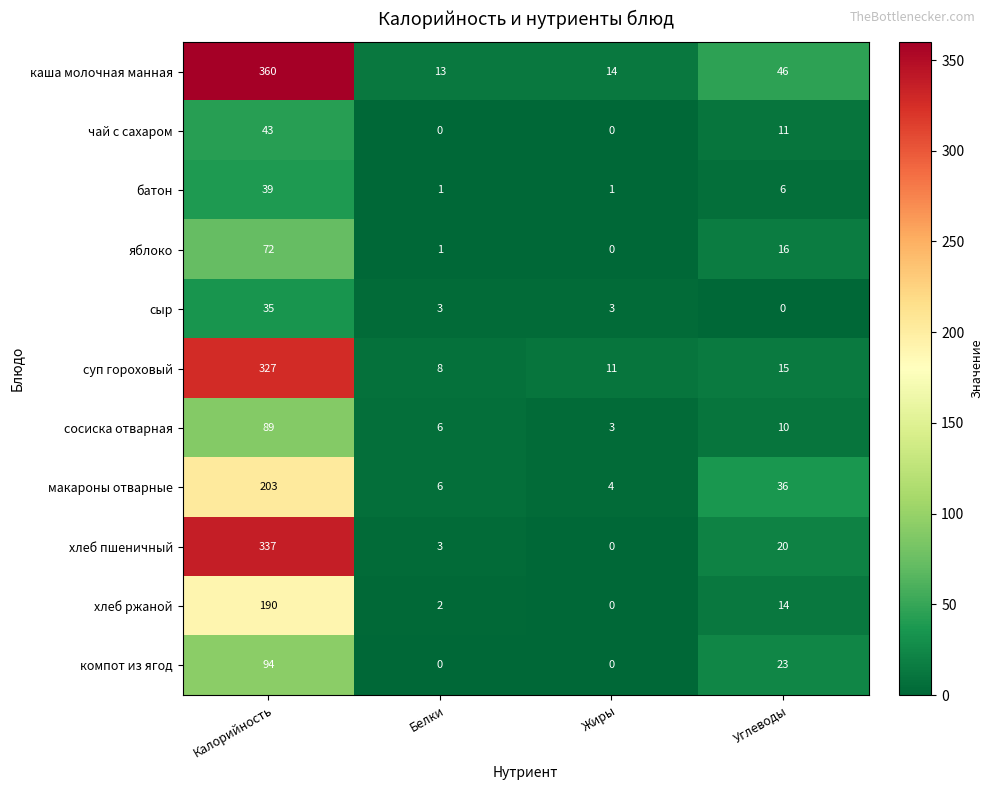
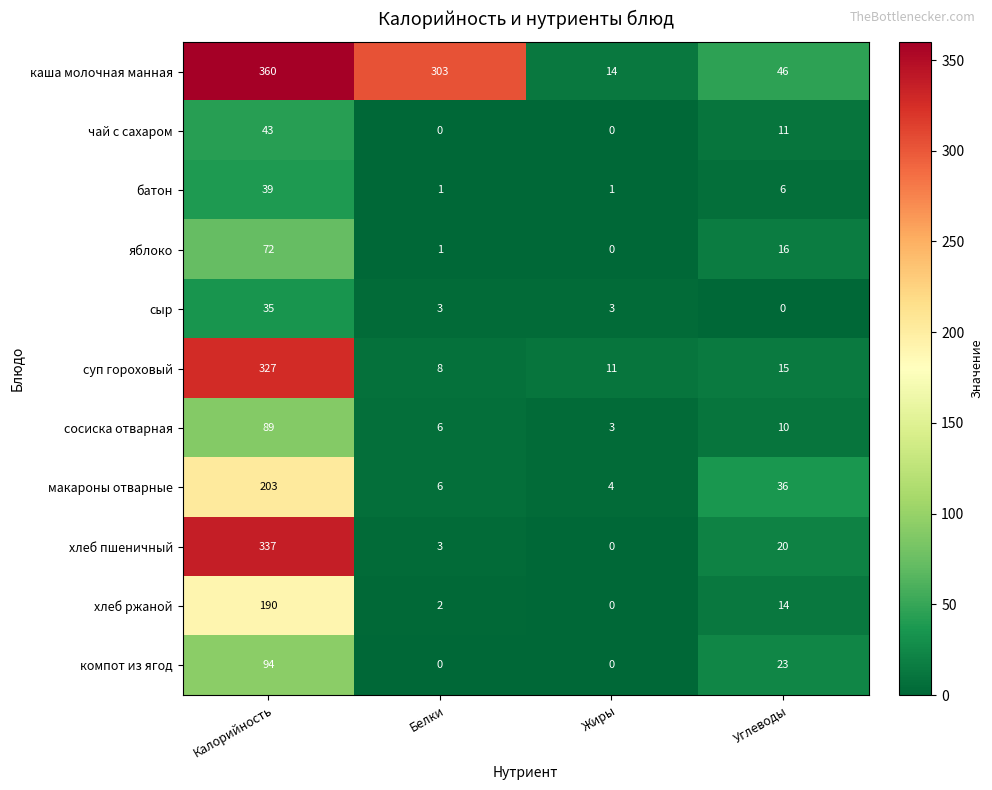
  {
    "каша молочная манная": {
      "Калорийность": 360,
-     "Белки": 13,
+     "Белки": 303,
      "Жиры": 14,
      "Углеводы": 46
    },
    "чай с сахаром": {
      "Калорийность": 43,
      "Белки": 0,
      "Жиры": 0,
      "Углеводы": 11
    },
    "батон": {
      "Калорийность": 39,
      "Белки": 1,
      "Жиры": 1,
      "Углеводы": 6
    },
    "яблоко": {
      "Калорийность": 72,
      "Белки": 1,
      "Жиры": 0,
      "Углеводы": 16
    },
    "сыр": {
      "Калорийность": 35,
      "Белки": 3,
      "Жиры": 3,
      "Углеводы": 0
    },
    "суп гороховый": {
      "Калорийность": 327,
      "Белки": 8,
      "Жиры": 11,
      "Углеводы": 15
    },
    "сосиска отварная": {
      "Калорийность": 89,
      "Белки": 6,
      "Жиры": 3,
      "Углеводы": 10
    },
    "макароны отварные": {
      "Калорийность": 203,
      "Белки": 6,
      "Жиры": 4,
      "Углеводы": 36
    },
    "хлеб пшеничный": {
      "Калорийность": 337,
      "Белки": 3,
      "Жиры": 0,
      "Углеводы": 20
    },
    "хлеб ржаной": {
      "Калорийность": 190,
      "Белки": 2,
      "Жиры": 0,
      "Углеводы": 14
    },
    "компот из ягод": {
      "Калорийность": 94,
      "Белки": 0,
      "Жиры": 0,
      "Углеводы": 23
    }
  }
